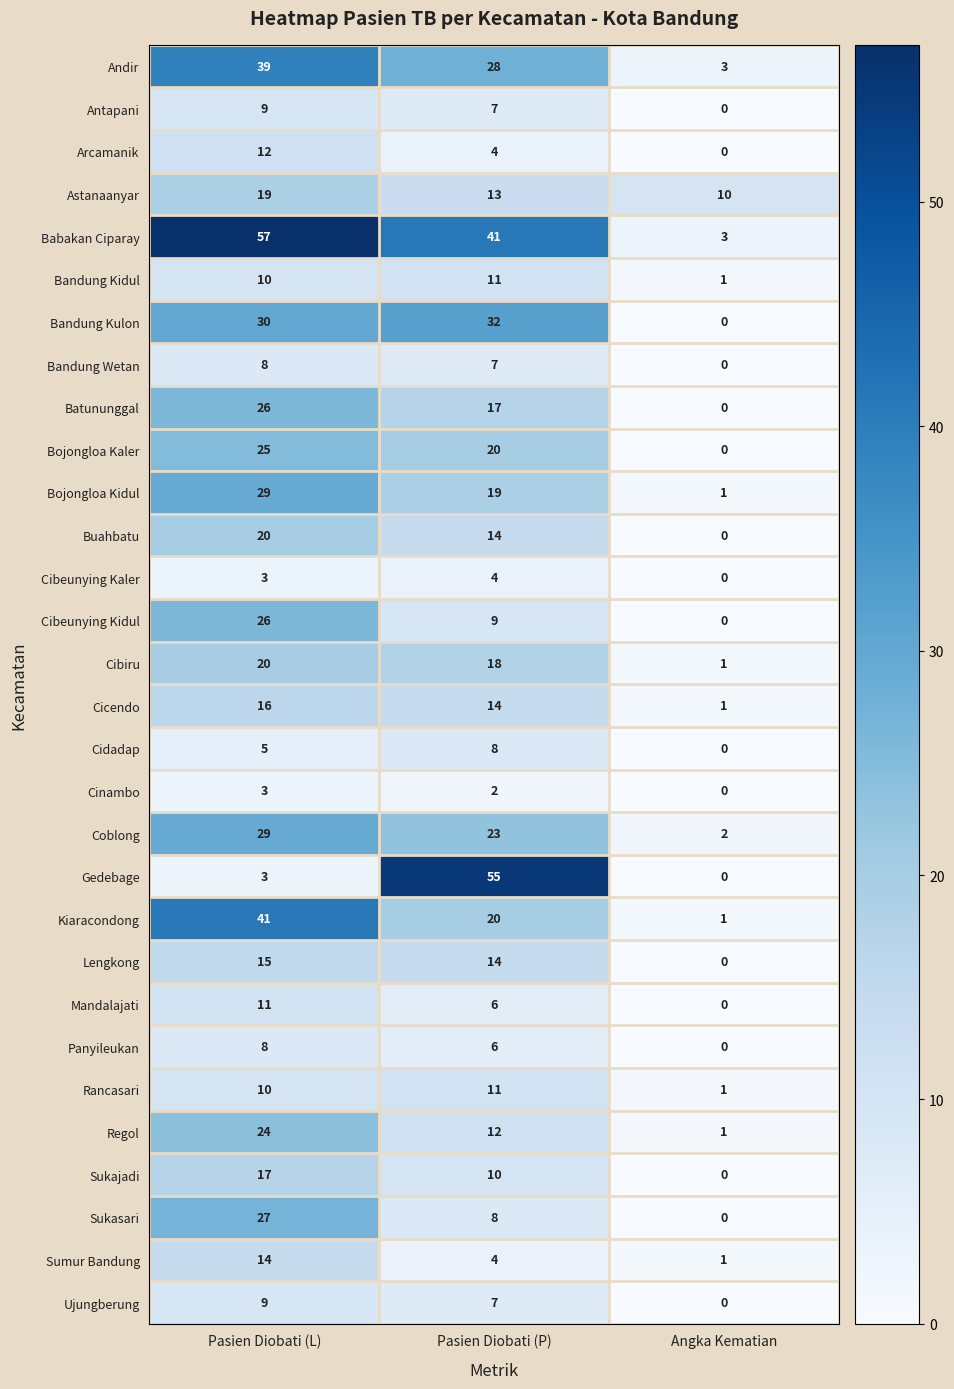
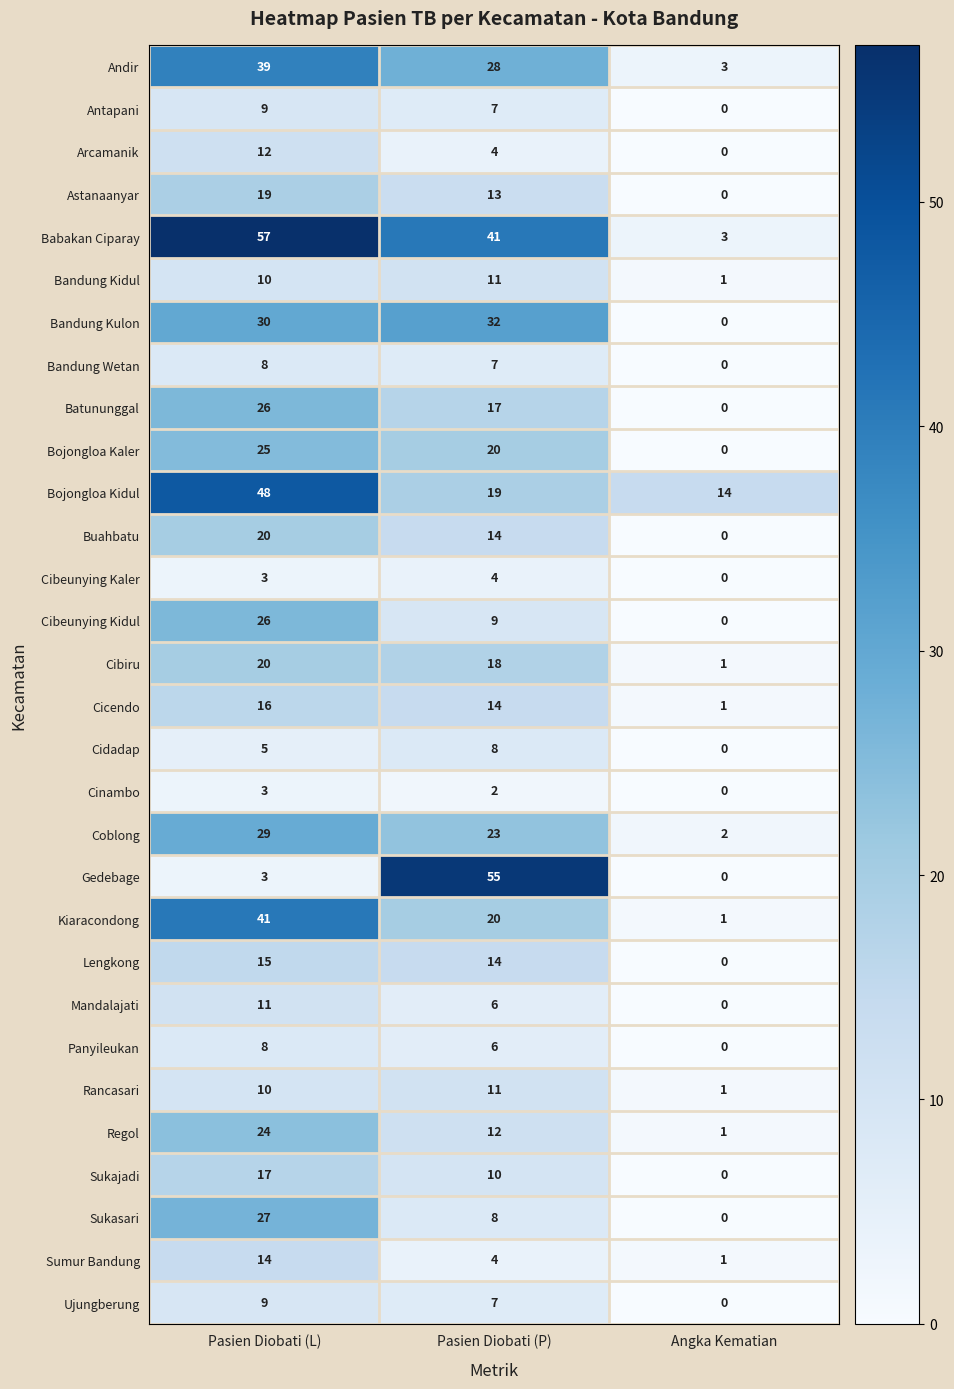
  {
    "Andir": {
      "Pasien Diobati (L)": 39,
      "Pasien Diobati (P)": 28,
      "Angka Kematian": 3
    },
    "Antapani": {
      "Pasien Diobati (L)": 9,
      "Pasien Diobati (P)": 7,
      "Angka Kematian": 0
    },
    "Arcamanik": {
      "Pasien Diobati (L)": 12,
      "Pasien Diobati (P)": 4,
      "Angka Kematian": 0
    },
    "Astanaanyar": {
      "Pasien Diobati (L)": 19,
      "Pasien Diobati (P)": 13,
-     "Angka Kematian": 10
+     "Angka Kematian": 0
    },
    "Babakan Ciparay": {
      "Pasien Diobati (L)": 57,
      "Pasien Diobati (P)": 41,
      "Angka Kematian": 3
    },
    "Bandung Kidul": {
      "Pasien Diobati (L)": 10,
      "Pasien Diobati (P)": 11,
      "Angka Kematian": 1
    },
    "Bandung Kulon": {
      "Pasien Diobati (L)": 30,
      "Pasien Diobati (P)": 32,
      "Angka Kematian": 0
    },
    "Bandung Wetan": {
      "Pasien Diobati (L)": 8,
      "Pasien Diobati (P)": 7,
      "Angka Kematian": 0
    },
    "Batununggal": {
      "Pasien Diobati (L)": 26,
      "Pasien Diobati (P)": 17,
      "Angka Kematian": 0
    },
    "Bojongloa Kaler": {
      "Pasien Diobati (L)": 25,
      "Pasien Diobati (P)": 20,
      "Angka Kematian": 0
    },
    "Bojongloa Kidul": {
-     "Pasien Diobati (L)": 29,
+     "Pasien Diobati (L)": 48,
      "Pasien Diobati (P)": 19,
-     "Angka Kematian": 1
+     "Angka Kematian": 14
    },
    "Buahbatu": {
      "Pasien Diobati (L)": 20,
      "Pasien Diobati (P)": 14,
      "Angka Kematian": 0
    },
    "Cibeunying Kaler": {
      "Pasien Diobati (L)": 3,
      "Pasien Diobati (P)": 4,
      "Angka Kematian": 0
    },
    "Cibeunying Kidul": {
      "Pasien Diobati (L)": 26,
      "Pasien Diobati (P)": 9,
      "Angka Kematian": 0
    },
    "Cibiru": {
      "Pasien Diobati (L)": 20,
      "Pasien Diobati (P)": 18,
      "Angka Kematian": 1
    },
    "Cicendo": {
      "Pasien Diobati (L)": 16,
      "Pasien Diobati (P)": 14,
      "Angka Kematian": 1
    },
    "Cidadap": {
      "Pasien Diobati (L)": 5,
      "Pasien Diobati (P)": 8,
      "Angka Kematian": 0
    },
    "Cinambo": {
      "Pasien Diobati (L)": 3,
      "Pasien Diobati (P)": 2,
      "Angka Kematian": 0
    },
    "Coblong": {
      "Pasien Diobati (L)": 29,
      "Pasien Diobati (P)": 23,
      "Angka Kematian": 2
    },
    "Gedebage": {
      "Pasien Diobati (L)": 3,
      "Pasien Diobati (P)": 55,
      "Angka Kematian": 0
    },
    "Kiaracondong": {
      "Pasien Diobati (L)": 41,
      "Pasien Diobati (P)": 20,
      "Angka Kematian": 1
    },
    "Lengkong": {
      "Pasien Diobati (L)": 15,
      "Pasien Diobati (P)": 14,
      "Angka Kematian": 0
    },
    "Mandalajati": {
      "Pasien Diobati (L)": 11,
      "Pasien Diobati (P)": 6,
      "Angka Kematian": 0
    },
    "Panyileukan": {
      "Pasien Diobati (L)": 8,
      "Pasien Diobati (P)": 6,
      "Angka Kematian": 0
    },
    "Rancasari": {
      "Pasien Diobati (L)": 10,
      "Pasien Diobati (P)": 11,
      "Angka Kematian": 1
    },
    "Regol": {
      "Pasien Diobati (L)": 24,
      "Pasien Diobati (P)": 12,
      "Angka Kematian": 1
    },
    "Sukajadi": {
      "Pasien Diobati (L)": 17,
      "Pasien Diobati (P)": 10,
      "Angka Kematian": 0
    },
    "Sukasari": {
      "Pasien Diobati (L)": 27,
      "Pasien Diobati (P)": 8,
      "Angka Kematian": 0
    },
    "Sumur Bandung": {
      "Pasien Diobati (L)": 14,
      "Pasien Diobati (P)": 4,
      "Angka Kematian": 1
    },
    "Ujungberung": {
      "Pasien Diobati (L)": 9,
      "Pasien Diobati (P)": 7,
      "Angka Kematian": 0
    }
  }
